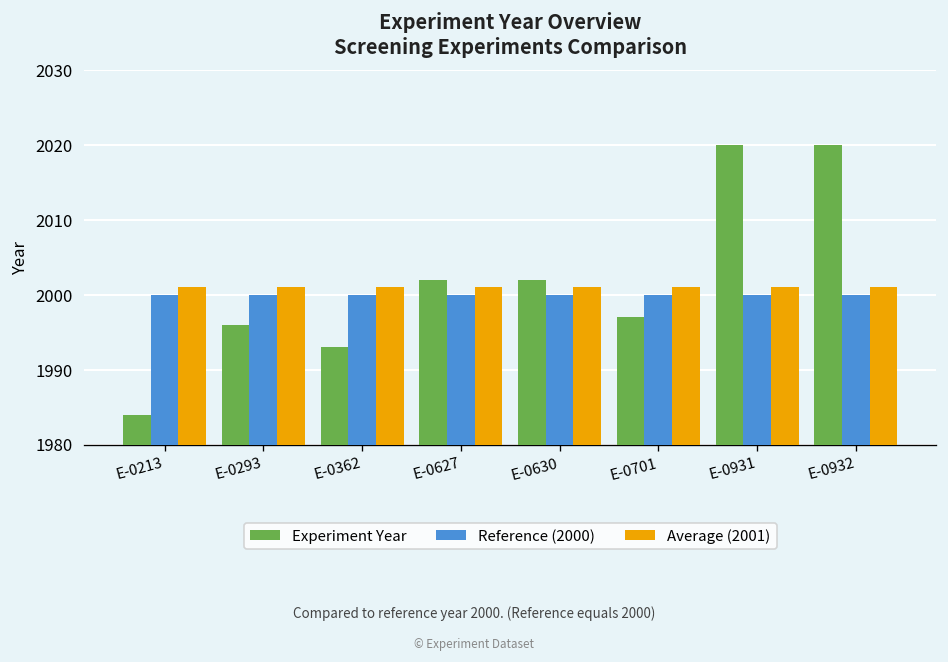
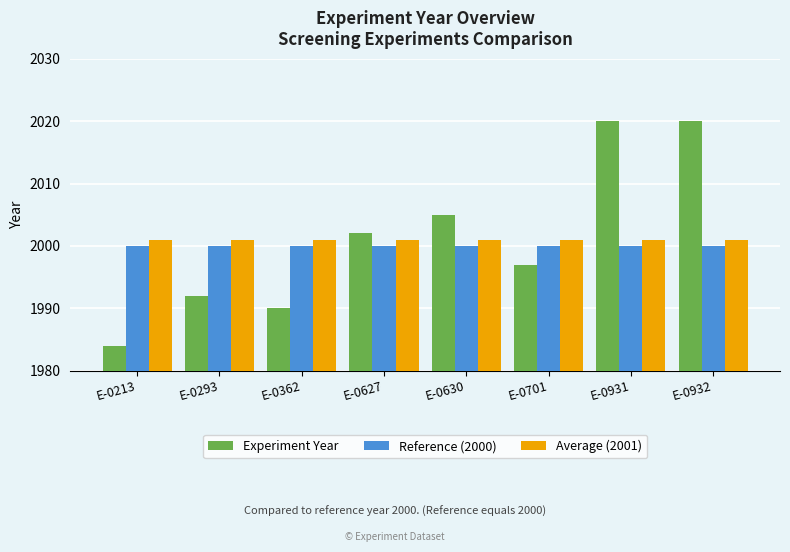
  {
    "Experiment Year": {
      "E-0213": 1984,
-     "E-0293": 1996,
-     "E-0362": 1993,
+     "E-0293": 1992,
+     "E-0362": 1990,
      "E-0627": 2002,
-     "E-0630": 2002,
+     "E-0630": 2005,
      "E-0701": 1997,
      "E-0931": 2020,
      "E-0932": 2020
    },
    "Reference (2000)": {
      "E-0213": 2000,
      "E-0293": 2000,
      "E-0362": 2000,
      "E-0627": 2000,
      "E-0630": 2000,
      "E-0701": 2000,
      "E-0931": 2000,
      "E-0932": 2000
    },
    "Average (2001)": {
      "E-0213": 2001,
      "E-0293": 2001,
      "E-0362": 2001,
      "E-0627": 2001,
      "E-0630": 2001,
      "E-0701": 2001,
      "E-0931": 2001,
      "E-0932": 2001
    }
  }
